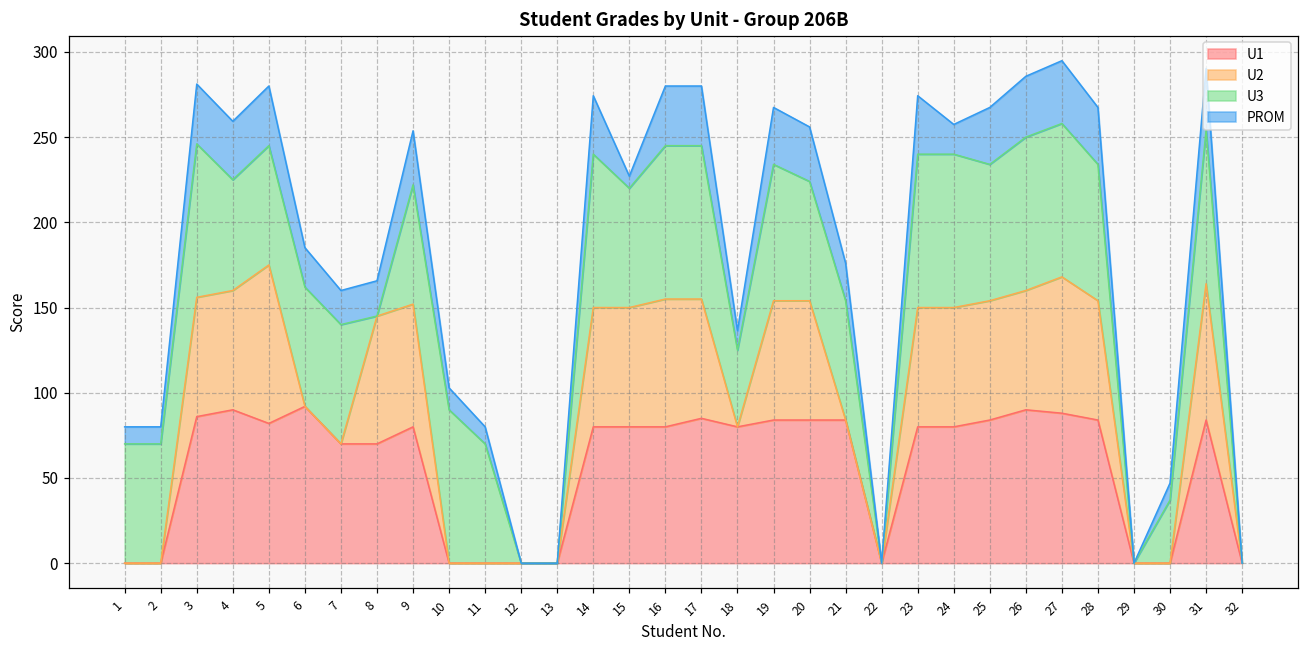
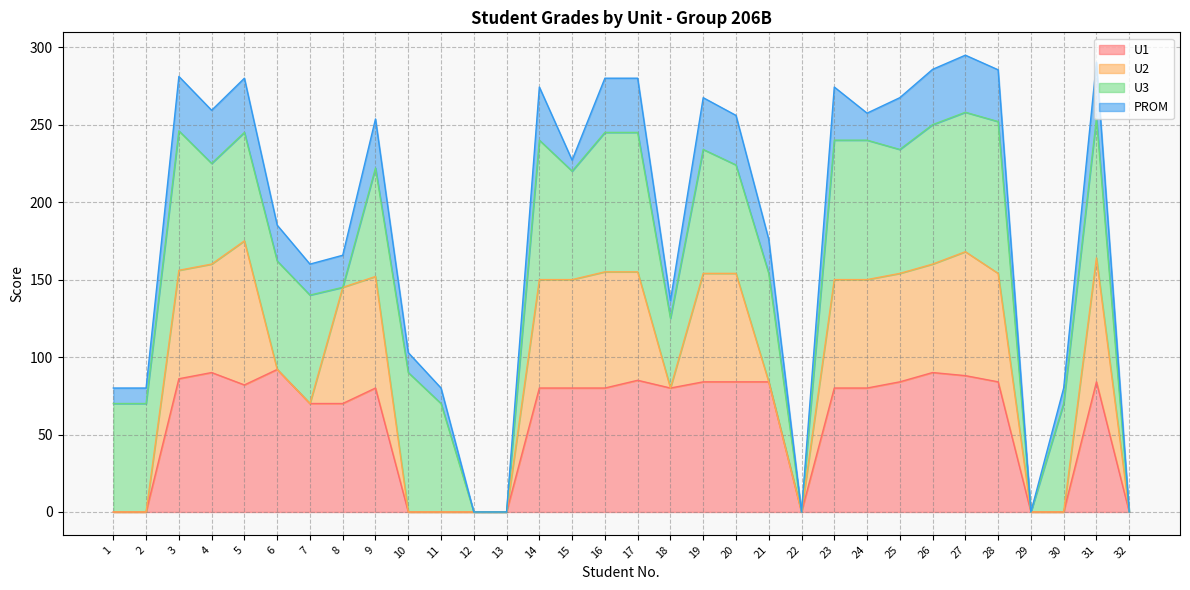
  {
    "U3": {
      "1": 70,
      "2": 70,
      "3": 90,
      "4": 65,
      "5": 70,
      "6": 70,
      "7": 70,
      "9": 70,
      "10": 90,
      "11": 70,
      "14": 90,
      "15": 70,
      "16": 90,
      "17": 90,
      "18": 45,
      "19": 80,
      "20": 70,
      "21": 70,
      "23": 90,
      "24": 90,
      "25": 80,
      "26": 90,
      "27": 90,
-     "28": 80,
-     "30": 37
+     "28": 98,
+     "30": 70
    },
    "PROM": {
      "1": 10,
      "2": 10,
      "3": 35,
      "4": 34,
      "5": 35,
      "6": 23,
      "7": 20,
      "8": 21,
      "9": 32,
      "10": 13,
      "11": 10,
      "14": 34,
      "15": 7,
      "16": 35,
      "17": 35,
      "18": 11,
      "19": 33,
      "20": 32,
      "21": 22,
      "23": 34,
      "24": 17,
      "25": 33,
      "26": 36,
      "27": 37,
      "28": 33,
      "30": 10
    }
  }
